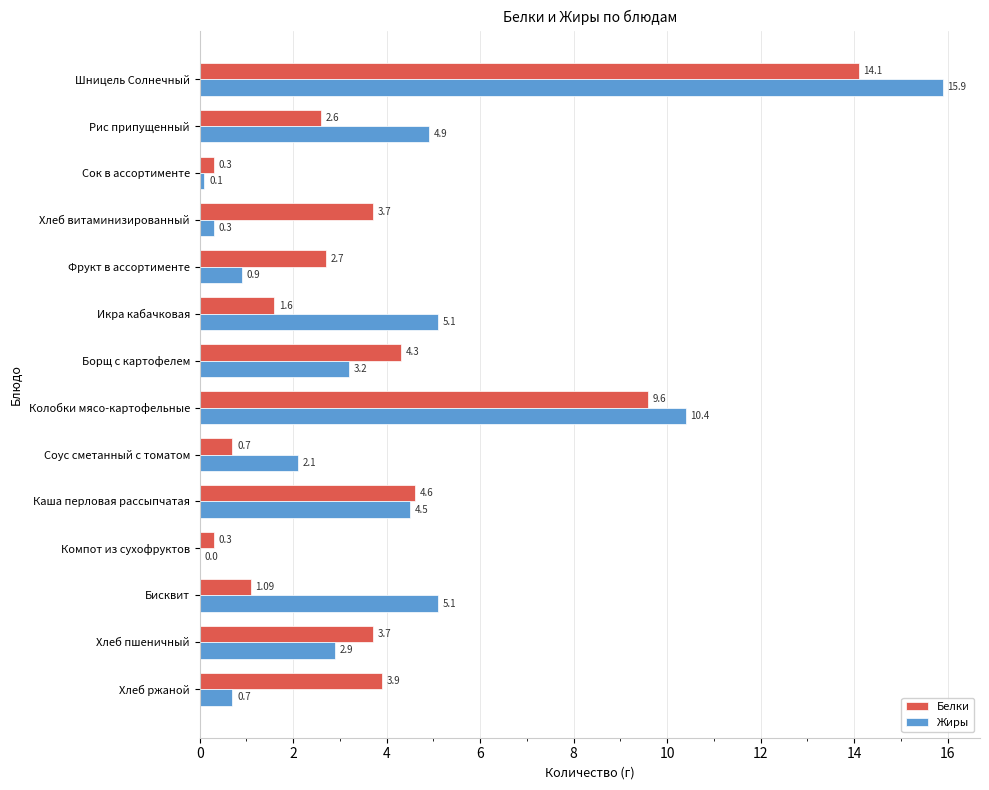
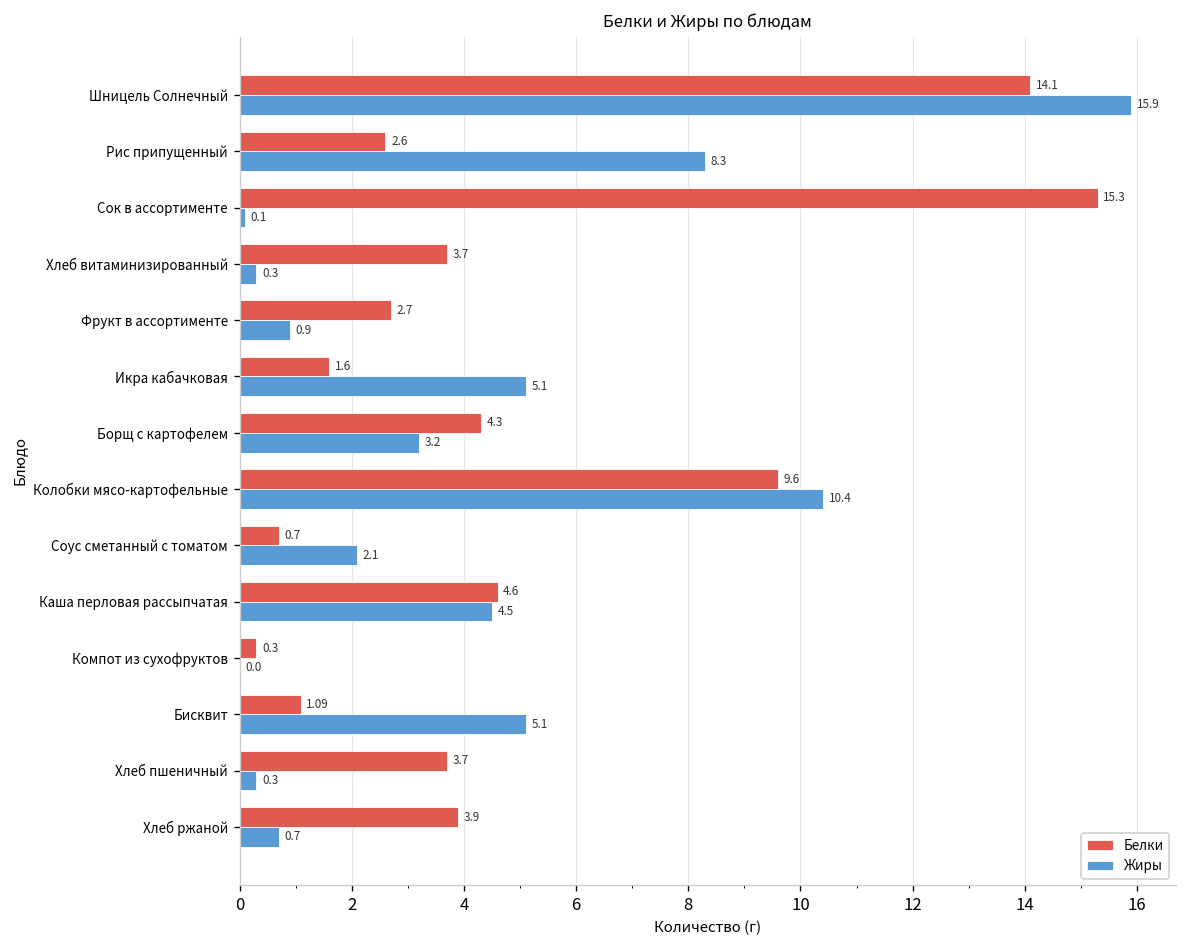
  {
    "Белки": {
      "Шницель Солнечный": 14.1,
      "Рис припущенный": 2.6,
-     "Сок в ассортименте": 0.3,
+     "Сок в ассортименте": 15.3,
      "Хлеб витаминизированный": 3.7,
      "Фрукт в ассортименте": 2.7,
      "Икра кабачковая": 1.6,
      "Борщ с картофелем": 4.3,
      "Колобки мясо-картофельные": 9.6,
      "Соус сметанный с томатом": 0.7,
      "Каша перловая рассыпчатая": 4.6,
      "Компот из сухофруктов": 0.3,
      "Бисквит": 1.09,
      "Хлеб пшеничный": 3.7,
      "Хлеб ржаной": 3.9
    },
    "Жиры": {
      "Шницель Солнечный": 15.9,
-     "Рис припущенный": 4.9,
+     "Рис припущенный": 8.3,
      "Сок в ассортименте": 0.1,
      "Хлеб витаминизированный": 0.3,
      "Фрукт в ассортименте": 0.9,
      "Икра кабачковая": 5.1,
      "Борщ с картофелем": 3.2,
      "Колобки мясо-картофельные": 10.4,
      "Соус сметанный с томатом": 2.1,
      "Каша перловая рассыпчатая": 4.5,
      "Компот из сухофруктов": 0.0,
      "Бисквит": 5.1,
-     "Хлеб пшеничный": 2.9,
+     "Хлеб пшеничный": 0.3,
      "Хлеб ржаной": 0.7
    }
  }
